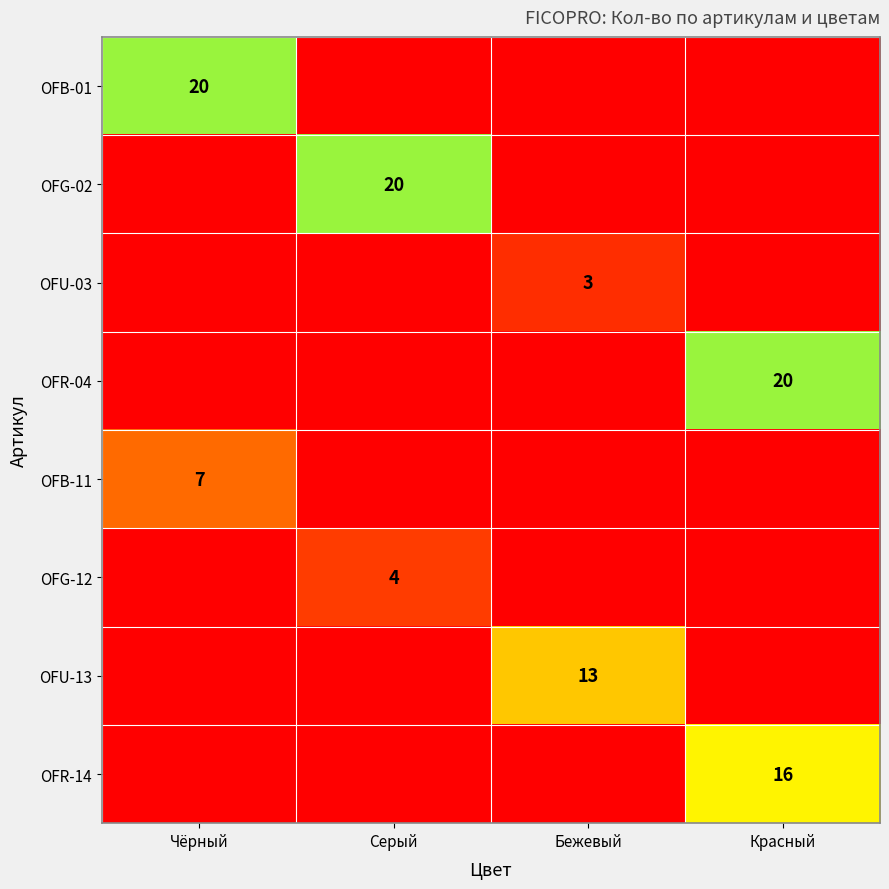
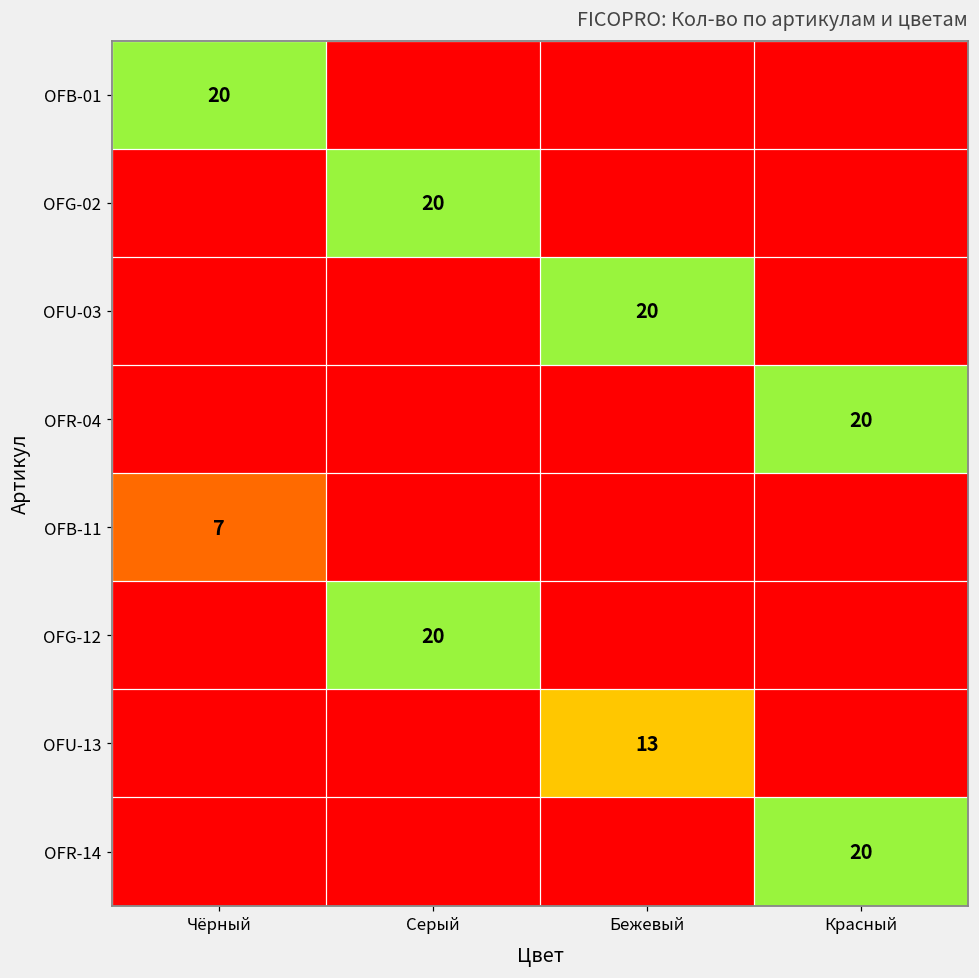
  {
    "OFB-01": {
      "Чёрный": 20
    },
    "OFG-02": {
      "Серый": 20
    },
    "OFU-03": {
-     "Бежевый": 3
+     "Бежевый": 20
    },
    "OFR-04": {
      "Красный": 20
    },
    "OFB-11": {
      "Чёрный": 7
    },
    "OFG-12": {
-     "Серый": 4
+     "Серый": 20
    },
    "OFU-13": {
      "Бежевый": 13
    },
    "OFR-14": {
-     "Красный": 16
+     "Красный": 20
    }
  }
